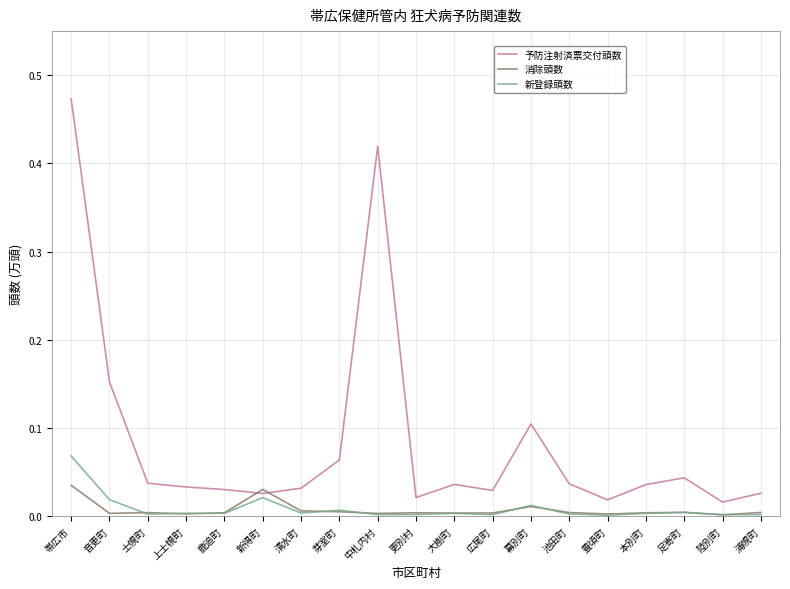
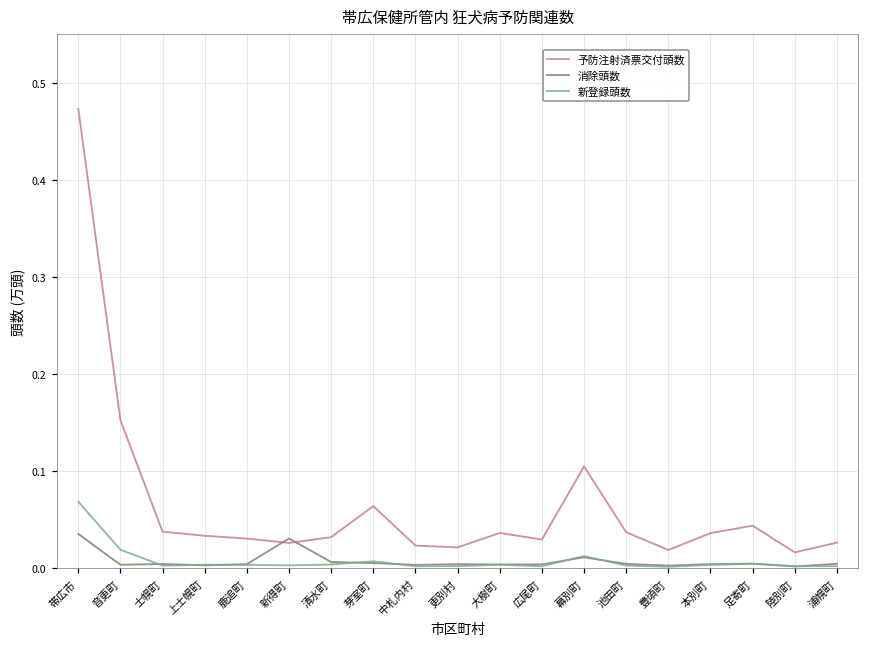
  {
    "予防注射済票交付頭数": {
      "帯広市": 0.47,
      "音更町": 0.15,
      "士幌町": 0.04,
      "上士幌町": 0.03,
      "鹿追町": 0.03,
      "新得町": 0.03,
      "清水町": 0.03,
      "芽室町": 0.06,
-     "中札内村": 0.42,
+     "中札内村": 0.02,
      "更別村": 0.02,
      "大樹町": 0.04,
      "広尾町": 0.03,
      "幕別町": 0.10,
      "池田町": 0.04,
      "豊頃町": 0.02,
      "本別町": 0.04,
      "足寄町": 0.04,
      "陸別町": 0.02,
      "浦幌町": 0.03
    },
    "消除頭数": {
      "帯広市": 0.03,
      "音更町": 0.00,
      "新得町": 0.03
    },
    "新登録頭数": {
      "帯広市": 0.07,
      "音更町": 0.02,
-     "新得町": 0.02
+     "新得町": 0.00
    }
  }
